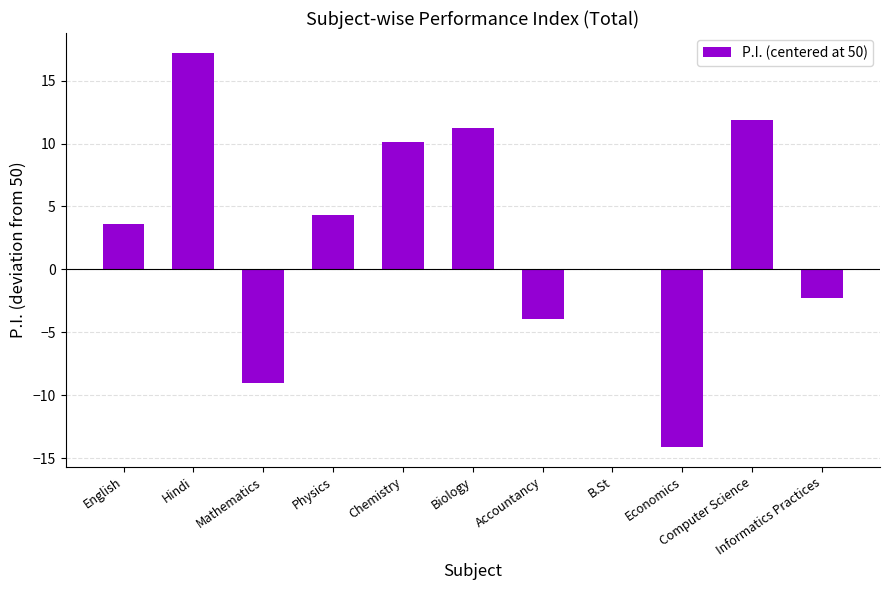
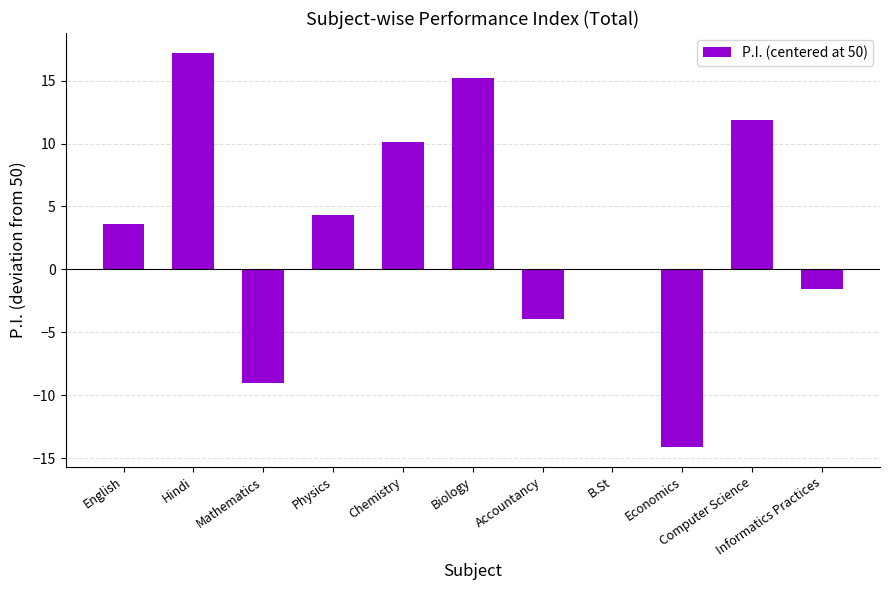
  {
    "English": 3.6,
    "Hindi": 17.2,
    "Mathematics": -9.0,
    "Physics": 4.3,
    "Chemistry": 10.1,
-   "Biology": 11.2,
+   "Biology": 15.2,
    "Accountancy": -3.9,
    "B.St": 0.0,
    "Economics": -14.1,
    "Computer Science": 11.8,
-   "Informatics Practices": -2.3
+   "Informatics Practices": -1.6
  }
